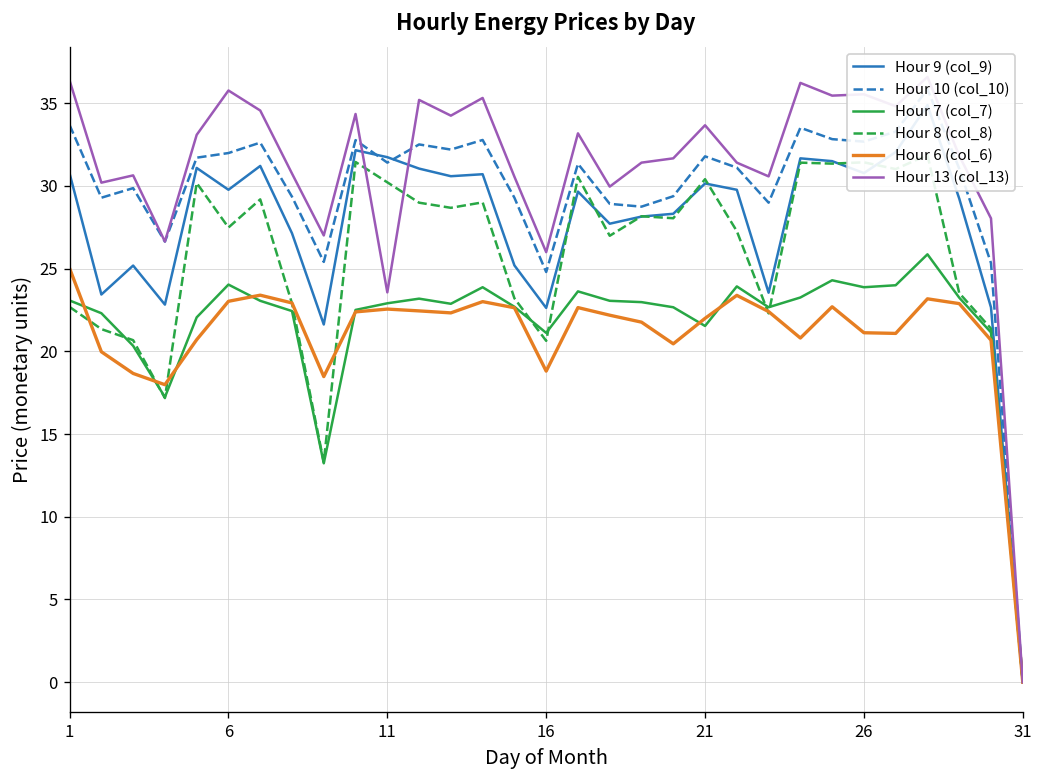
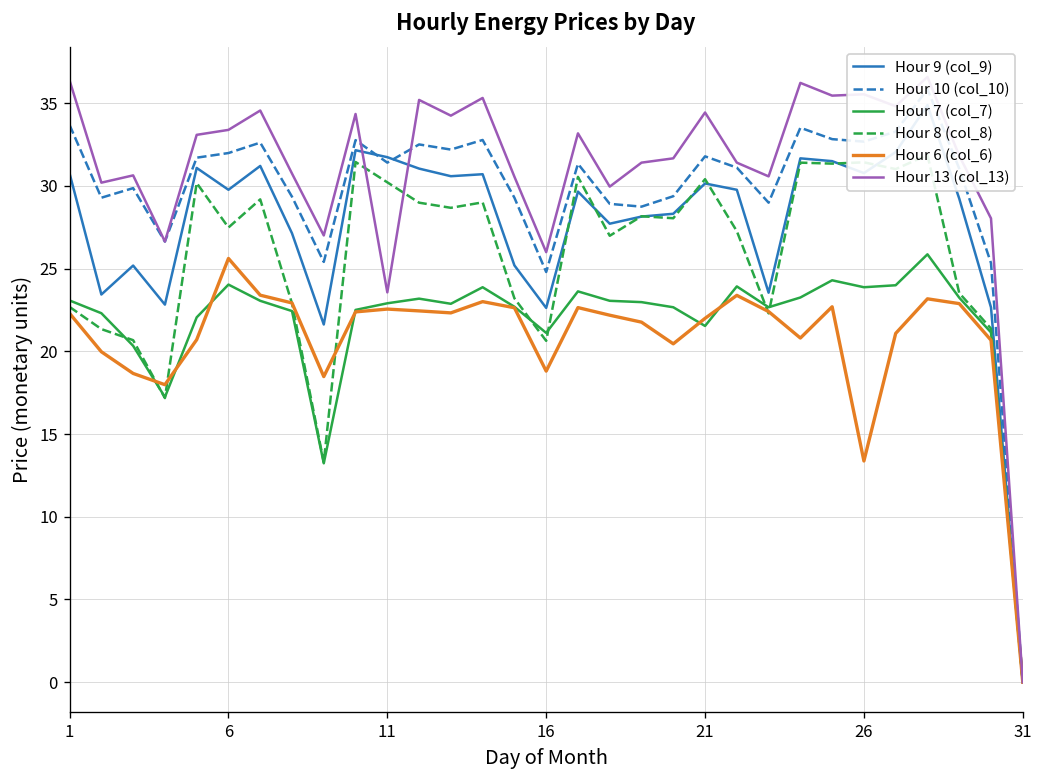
  {
    "Hour 6 (col_6)": {
-     "1": 25.0,
-     "6": 23.0,
+     "1": 22.3,
+     "6": 25.6,
      "11": 22.6,
      "16": 18.8,
      "21": 22.0,
-     "26": 21.1
+     "26": 13.4
    },
    "Hour 13 (col_13)": {
      "1": 36.4,
-     "6": 35.8,
+     "6": 33.4,
      "11": 23.6,
      "16": 26.0,
-     "21": 33.7
+     "21": 34.4
    }
  }
